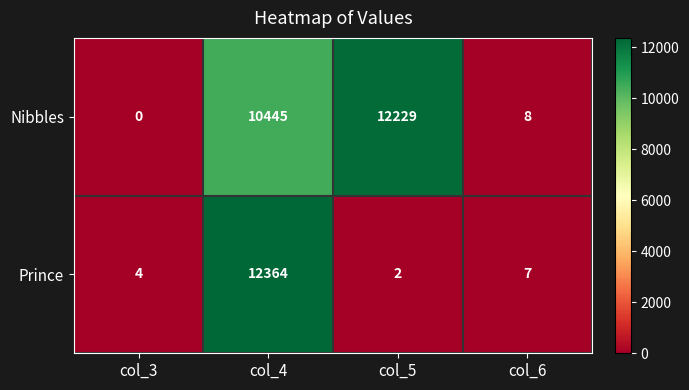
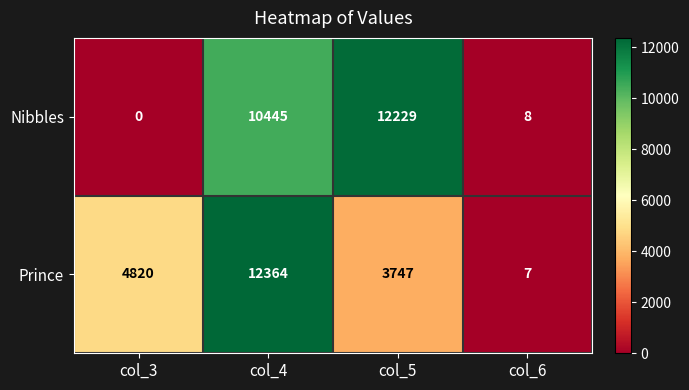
  {
    "Nibbles": {
      "col_3": 0,
      "col_4": 10445,
      "col_5": 12229,
      "col_6": 8
    },
    "Prince": {
-     "col_3": 4,
+     "col_3": 4820,
      "col_4": 12364,
-     "col_5": 2,
+     "col_5": 3747,
      "col_6": 7
    }
  }
